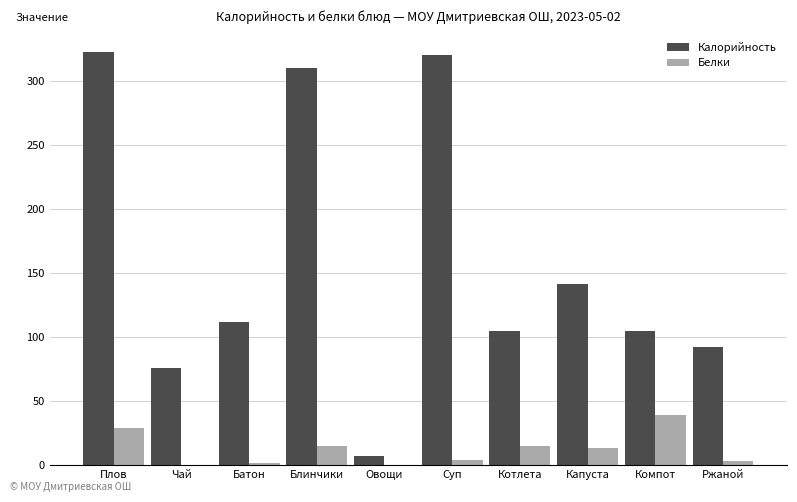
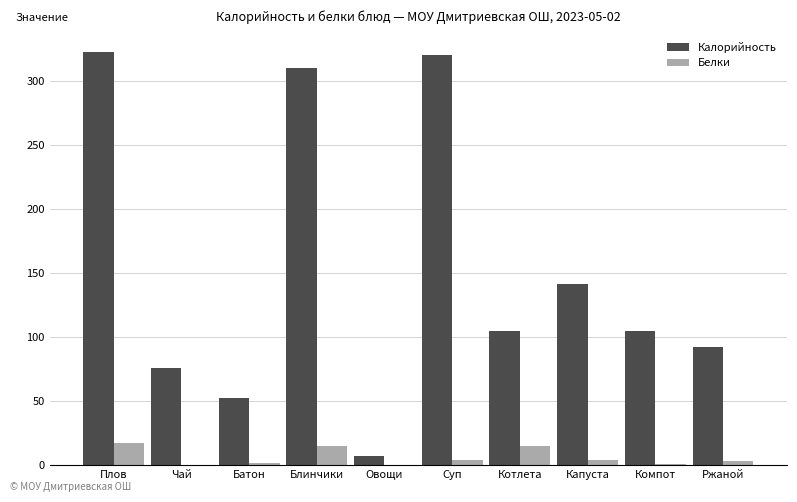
  {
    "Калорийность": {
      "Плов": 322,
      "Чай": 76,
-     "Батон": 112,
+     "Батон": 52,
      "Блинчики": 310,
      "Овощи": 7,
      "Суп": 320,
      "Котлета": 105,
      "Капуста": 141,
      "Компот": 105,
      "Ржаной": 92
    },
    "Белки": {
-     "Плов": 29,
+     "Плов": 17,
      "Чай": 0,
      "Батон": 2,
      "Блинчики": 15,
      "Овощи": 0,
      "Суп": 4,
      "Котлета": 15,
-     "Капуста": 13,
-     "Компот": 39,
+     "Капуста": 4,
+     "Компот": 1,
      "Ржаной": 3
    }
  }
